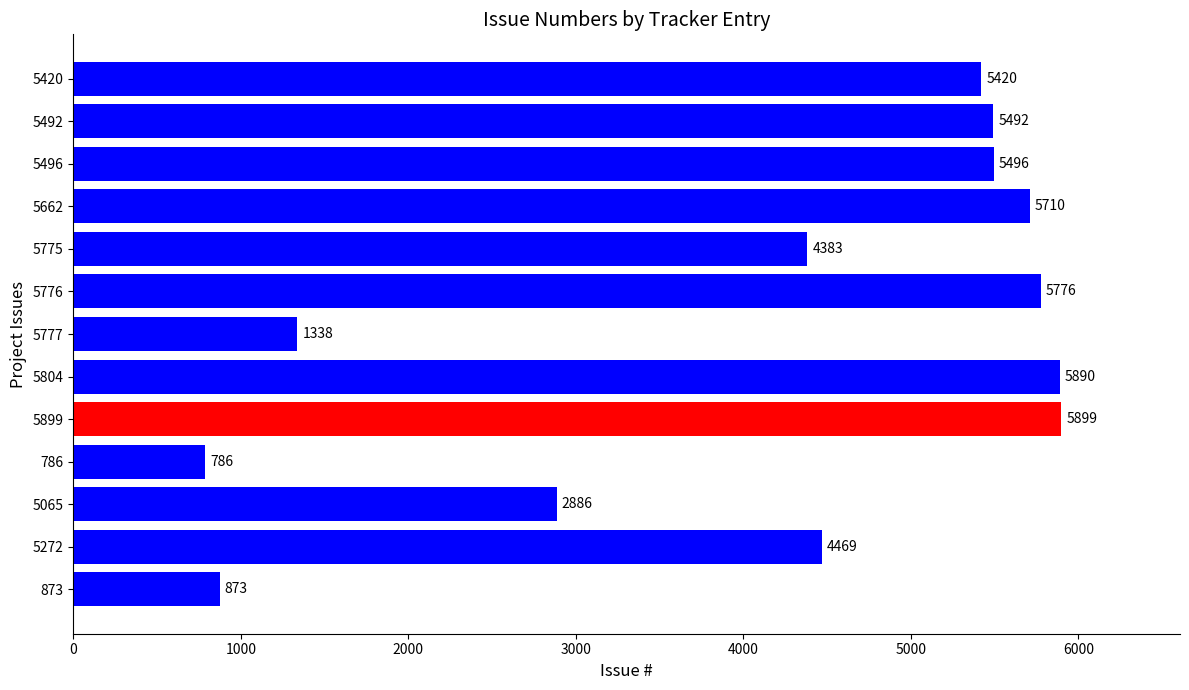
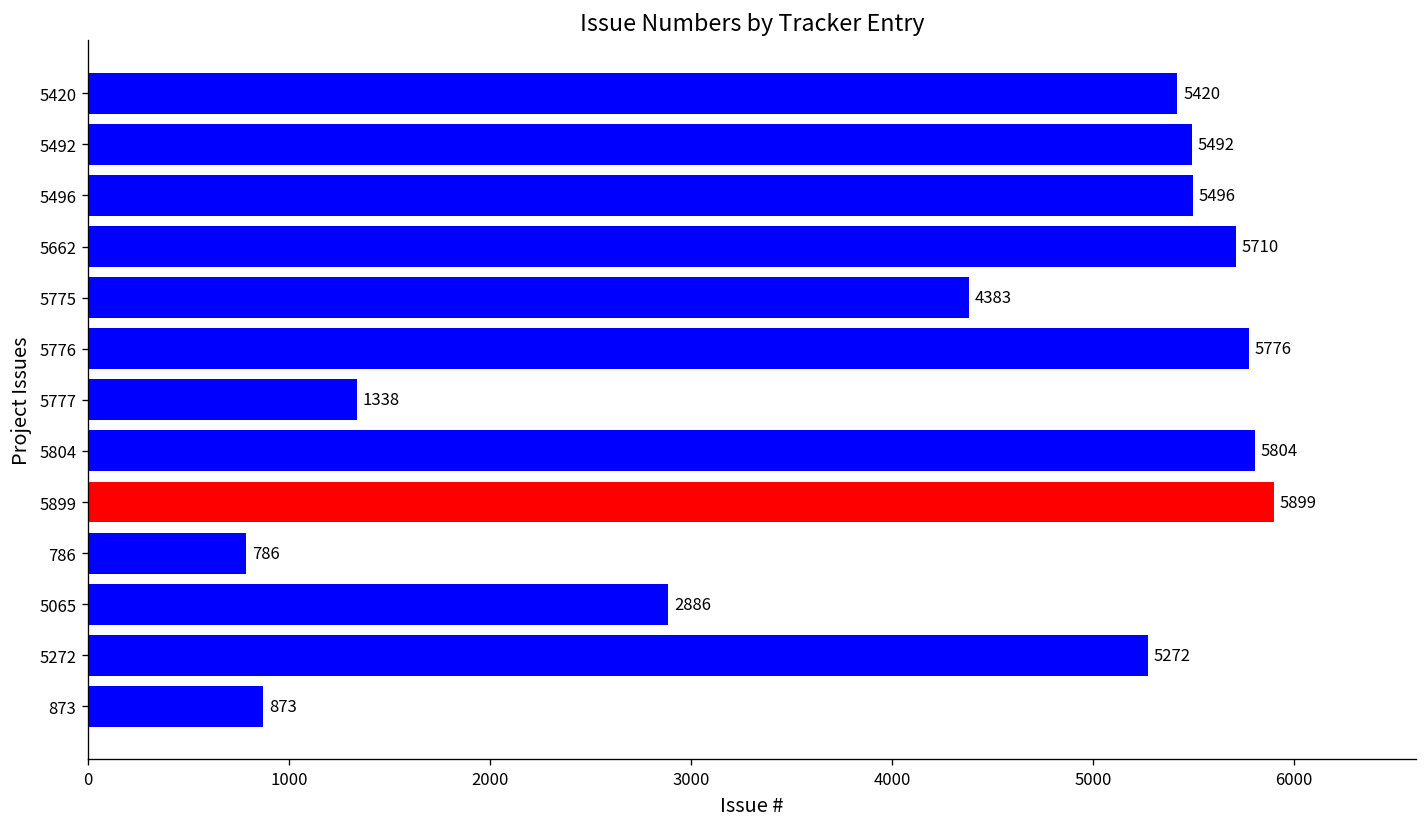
  {
    "5420": 5420,
    "5492": 5492,
    "5496": 5496,
    "5662": 5710,
    "5775": 4383,
    "5776": 5776,
    "5777": 1338,
-   "5804": 5890,
+   "5804": 5804,
    "5899": 5899,
    "786": 786,
    "5065": 2886,
-   "5272": 4469,
+   "5272": 5272,
    "873": 873
  }
